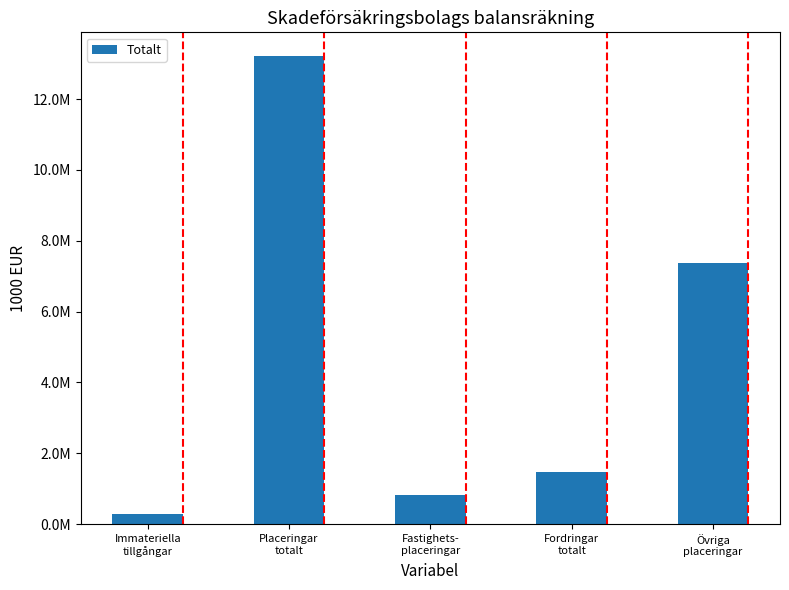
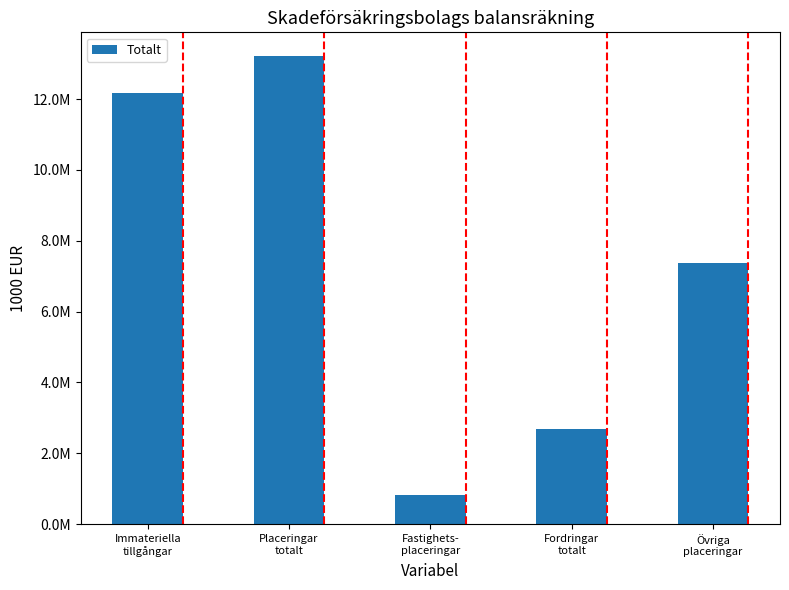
  {
-   "Immateriella tillgångar": 300000,
+   "Immateriella tillgångar": 12200000,
    "Placeringar totalt": 13200000,
    "Fastighets- placeringar": 800000,
-   "Fordringar totalt": 1500000,
+   "Fordringar totalt": 2700000,
    "Övriga placeringar": 7400000
  }
